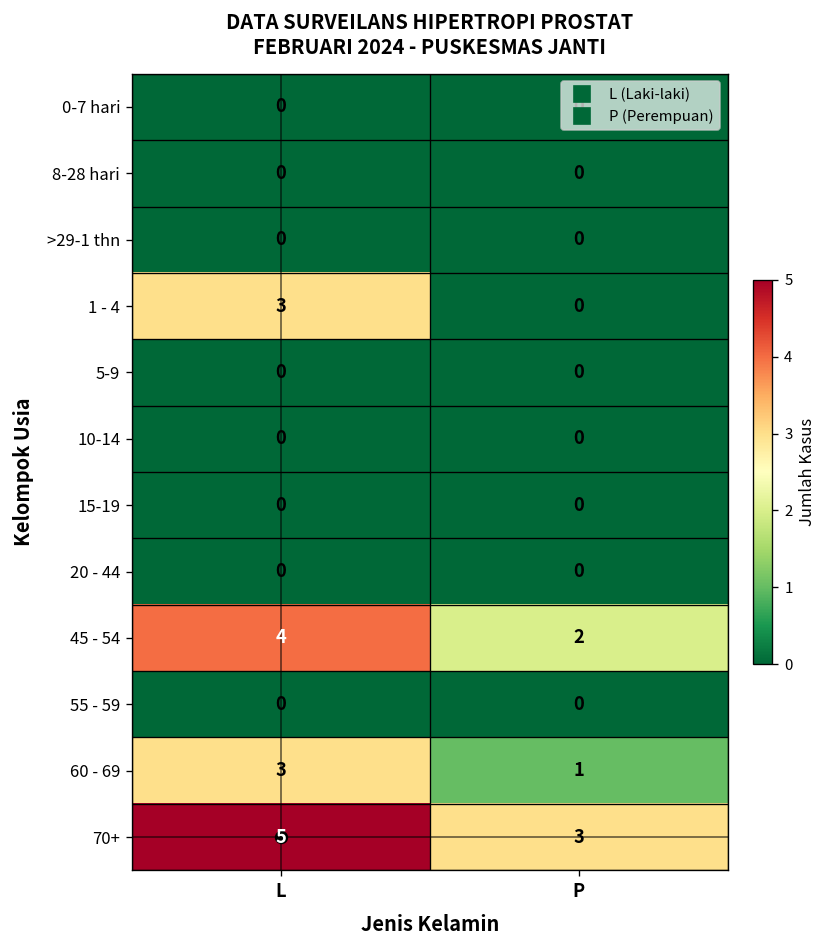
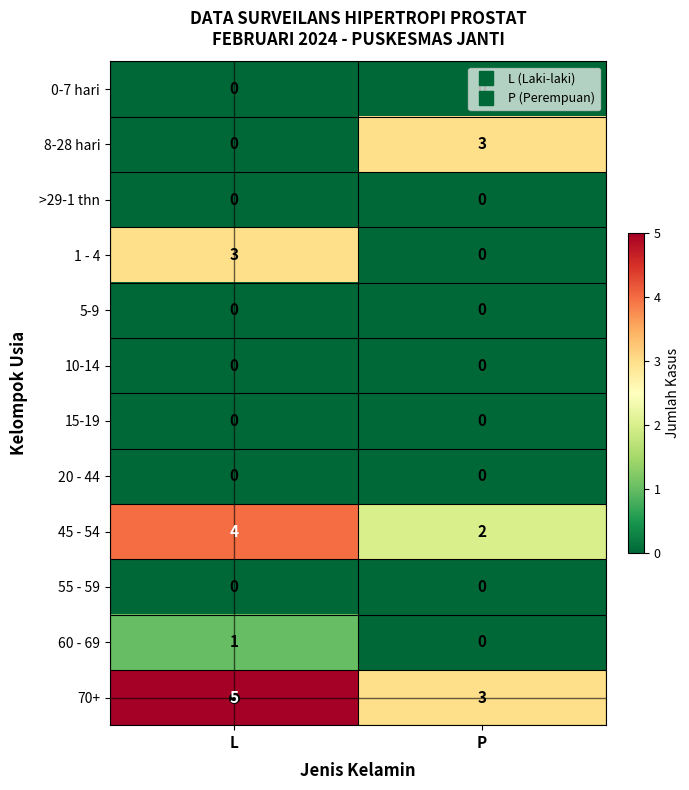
  {
    "0-7 hari": {
      "L": 0
    },
    "8-28 hari": {
      "L": 0,
-     "P": 0
+     "P": 3
    },
    ">29-1 thn": {
      "L": 0,
      "P": 0
    },
    "1 - 4": {
      "L": 3,
      "P": 0
    },
    "5-9": {
      "L": 0,
      "P": 0
    },
    "10-14": {
      "L": 0,
      "P": 0
    },
    "15-19": {
      "L": 0,
      "P": 0
    },
    "20 - 44": {
      "L": 0,
      "P": 0
    },
    "45 - 54": {
      "L": 4,
      "P": 2
    },
    "55 - 59": {
      "L": 0,
      "P": 0
    },
    "60 - 69": {
-     "L": 3,
-     "P": 1
+     "L": 1,
+     "P": 0
    },
    "70+": {
      "P": 3
    }
  }
